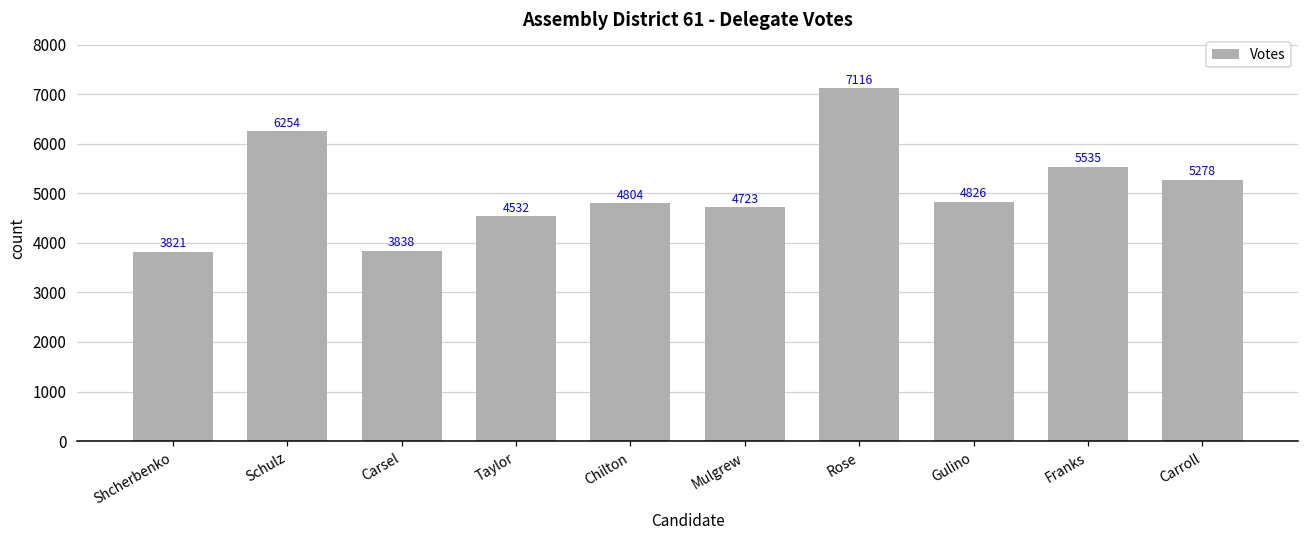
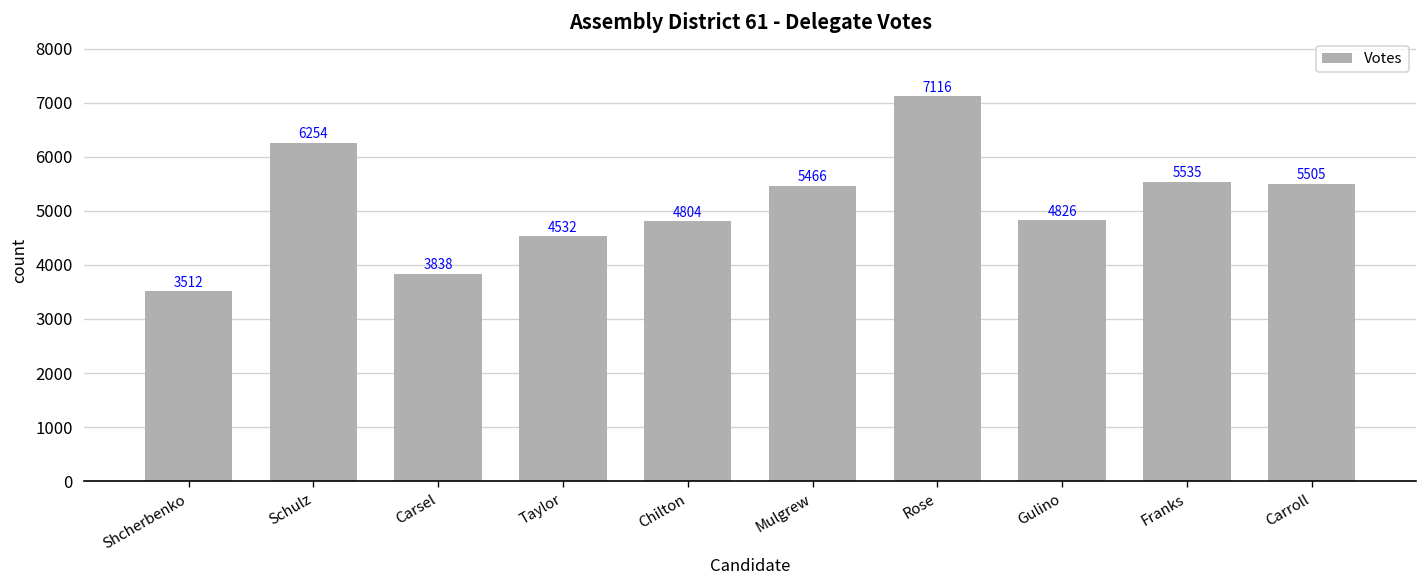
  {
-   "Shcherbenko": 3821,
+   "Shcherbenko": 3512,
    "Schulz": 6254,
    "Carsel": 3838,
    "Taylor": 4532,
    "Chilton": 4804,
-   "Mulgrew": 4723,
+   "Mulgrew": 5466,
    "Rose": 7116,
    "Gulino": 4826,
    "Franks": 5535,
-   "Carroll": 5278
+   "Carroll": 5505
  }
